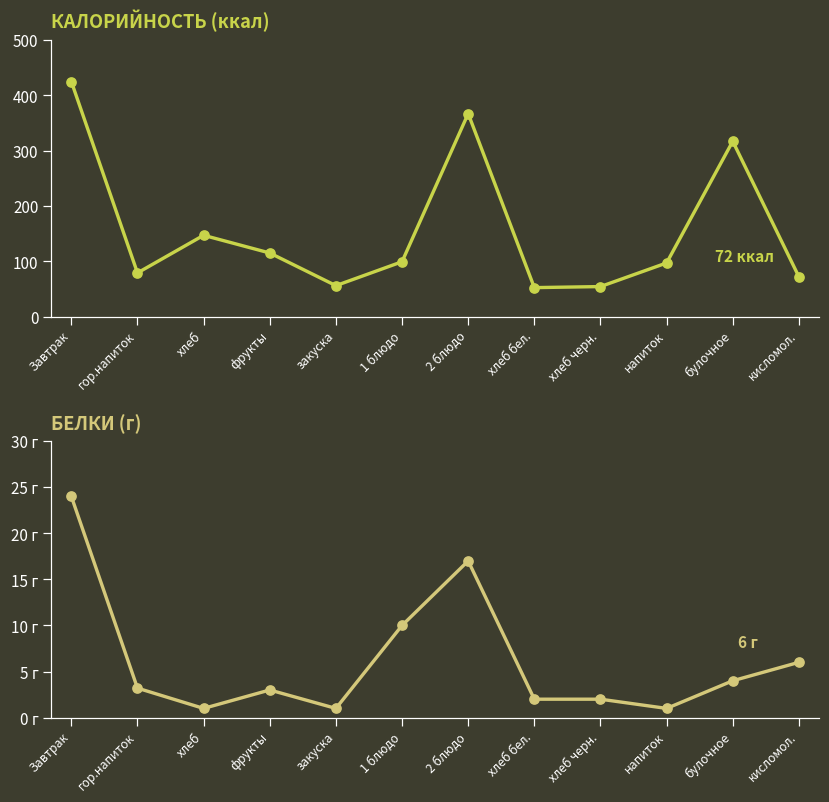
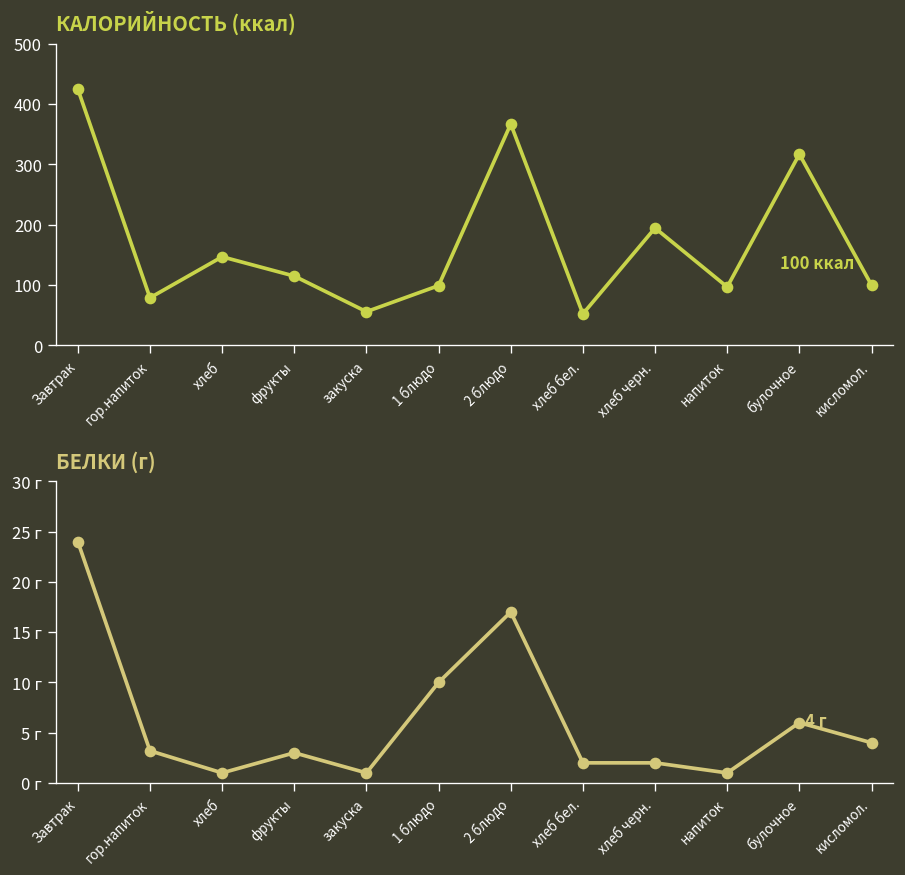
  {
    "КАЛОРИЙНОСТЬ (ккал)": {
-     "хлеб черн.": "50",
-     "кисломол.": "72"
+     "хлеб черн.": "190",
+     "кисломол.": "100"
    },
    "БЕЛКИ (г)": {
-     "булочное": "4 г",
-     "кисломол.": "6"
+     "булочное": "6 г",
+     "кисломол.": "4"
    }
  }
